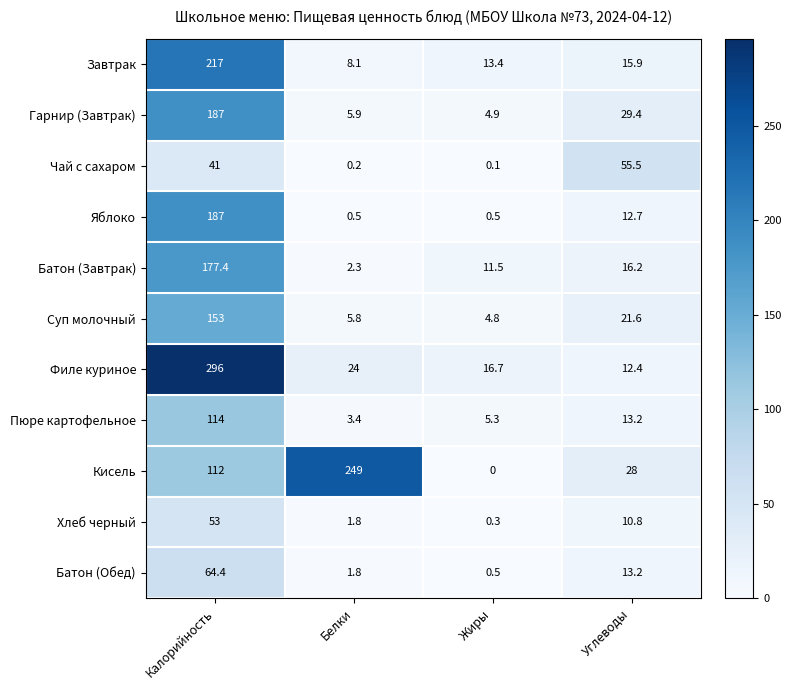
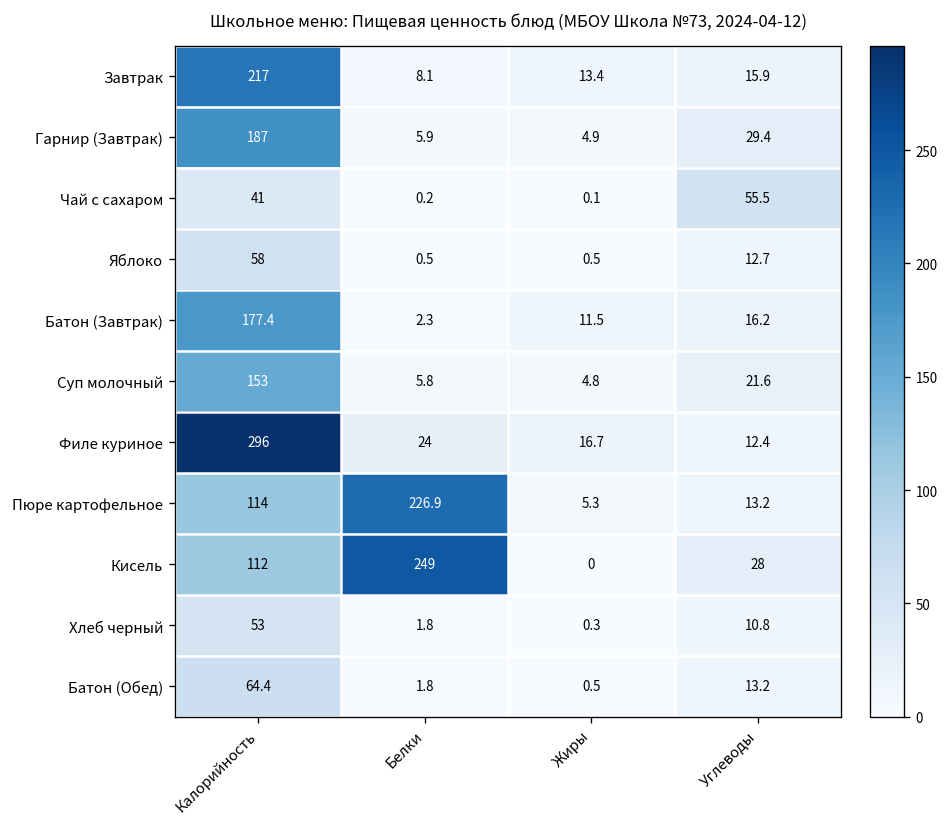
  {
    "Завтрак": {
      "Калорийность": 217,
      "Белки": 8.1,
      "Жиры": 13.4,
      "Углеводы": 15.9
    },
    "Гарнир (Завтрак)": {
      "Калорийность": 187,
      "Белки": 5.9,
      "Жиры": 4.9,
      "Углеводы": 29.4
    },
    "Чай с сахаром": {
      "Калорийность": 41,
      "Белки": 0.2,
      "Жиры": 0.1,
      "Углеводы": 55.5
    },
    "Яблоко": {
-     "Калорийность": 187,
+     "Калорийность": 58,
      "Белки": 0.5,
      "Жиры": 0.5,
      "Углеводы": 12.7
    },
    "Батон (Завтрак)": {
      "Калорийность": 177.4,
      "Белки": 2.3,
      "Жиры": 11.5,
      "Углеводы": 16.2
    },
    "Суп молочный": {
      "Калорийность": 153,
      "Белки": 5.8,
      "Жиры": 4.8,
      "Углеводы": 21.6
    },
    "Филе куриное": {
      "Калорийность": 296,
      "Белки": 24,
      "Жиры": 16.7,
      "Углеводы": 12.4
    },
    "Пюре картофельное": {
      "Калорийность": 114,
-     "Белки": 3.4,
+     "Белки": 226.9,
      "Жиры": 5.3,
      "Углеводы": 13.2
    },
    "Кисель": {
      "Калорийность": 112,
      "Белки": 249,
      "Жиры": 0,
      "Углеводы": 28
    },
    "Хлеб черный": {
      "Калорийность": 53,
      "Белки": 1.8,
      "Жиры": 0.3,
      "Углеводы": 10.8
    },
    "Батон (Обед)": {
      "Калорийность": 64.4,
      "Белки": 1.8,
      "Жиры": 0.5,
      "Углеводы": 13.2
    }
  }
